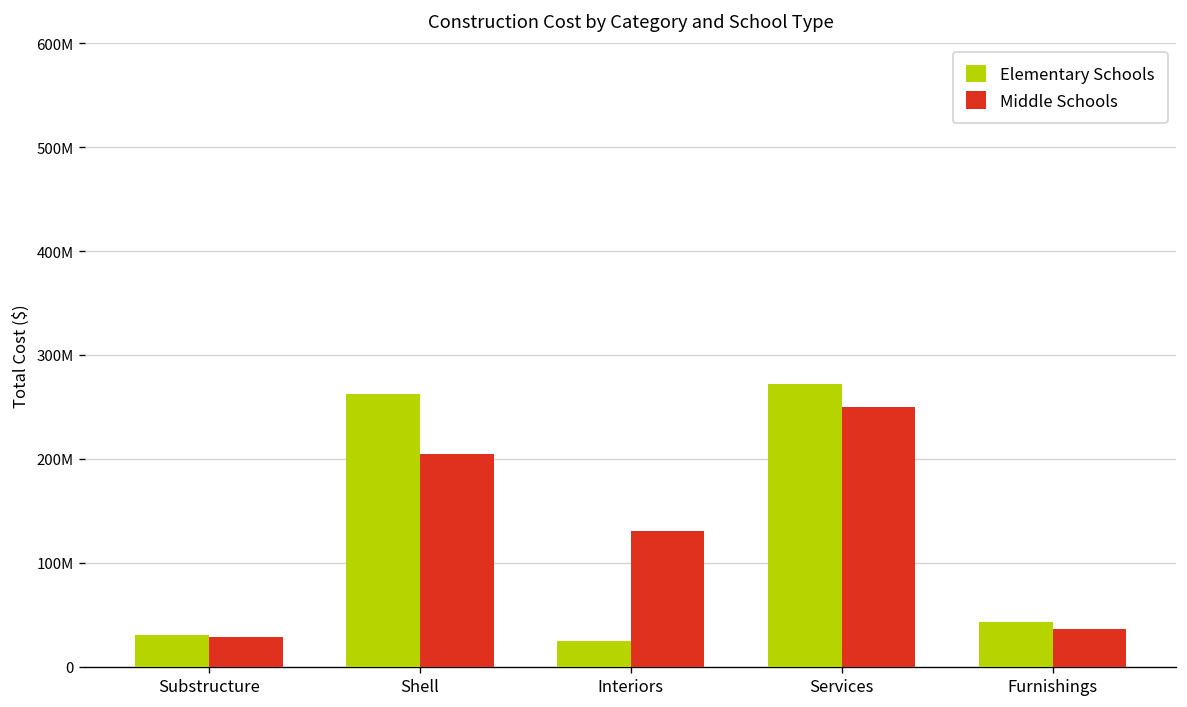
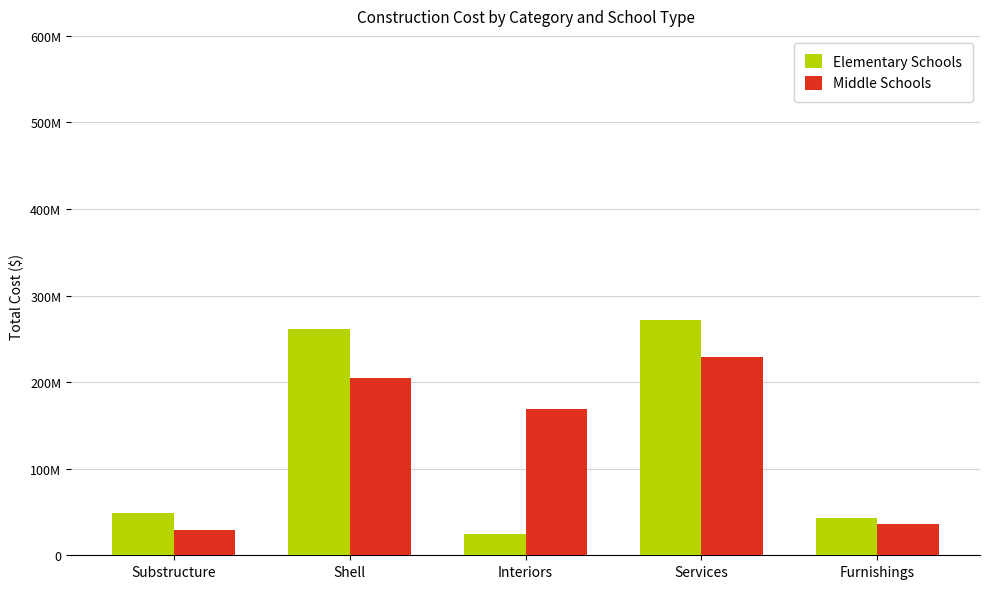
  {
    "Elementary Schools": {
-     "Substructure": 30000000,
+     "Substructure": 50000000,
      "Shell": 260000000,
      "Interiors": 20000000,
      "Services": 270000000,
      "Furnishings": 40000000
    },
    "Middle Schools": {
      "Substructure": 30000000,
      "Shell": 200000000,
-     "Interiors": 130000000,
-     "Services": 250000000,
+     "Interiors": 170000000,
+     "Services": 230000000,
      "Furnishings": 40000000
    }
  }
